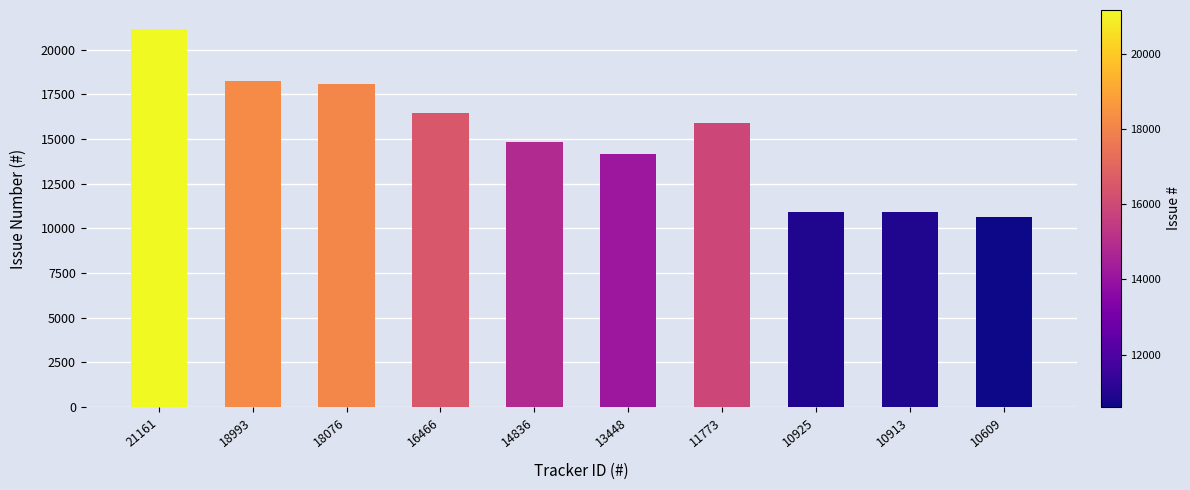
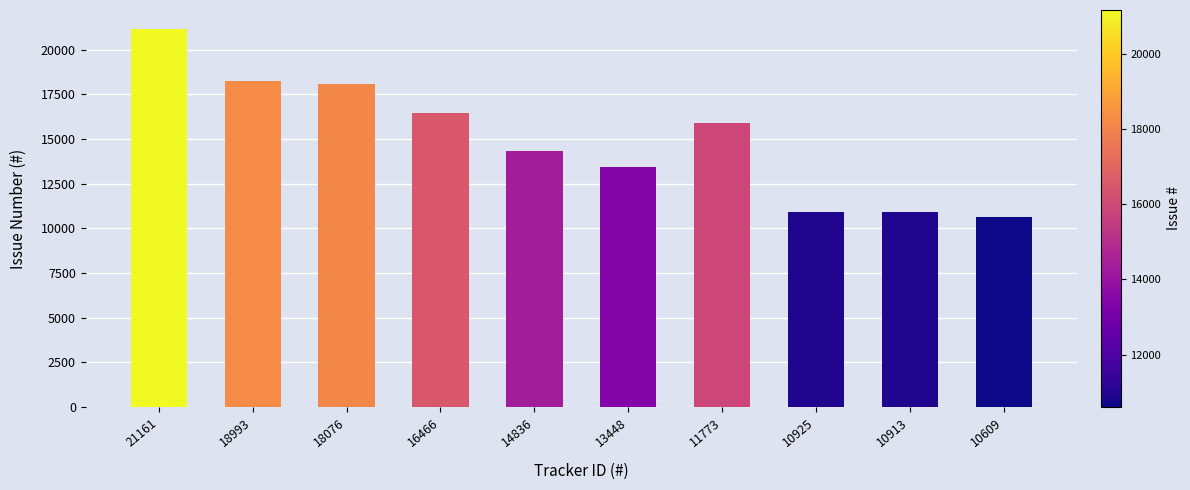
  {
    "21161": 21200,
    "18993": 18200,
    "18076": 18100,
    "16466": 16500,
-   "14836": 14800,
-   "13448": 14100,
+   "14836": 14300,
+   "13448": 13400,
    "11773": 15900,
    "10925": 10900,
    "10913": 10900,
    "10609": 10600
  }
